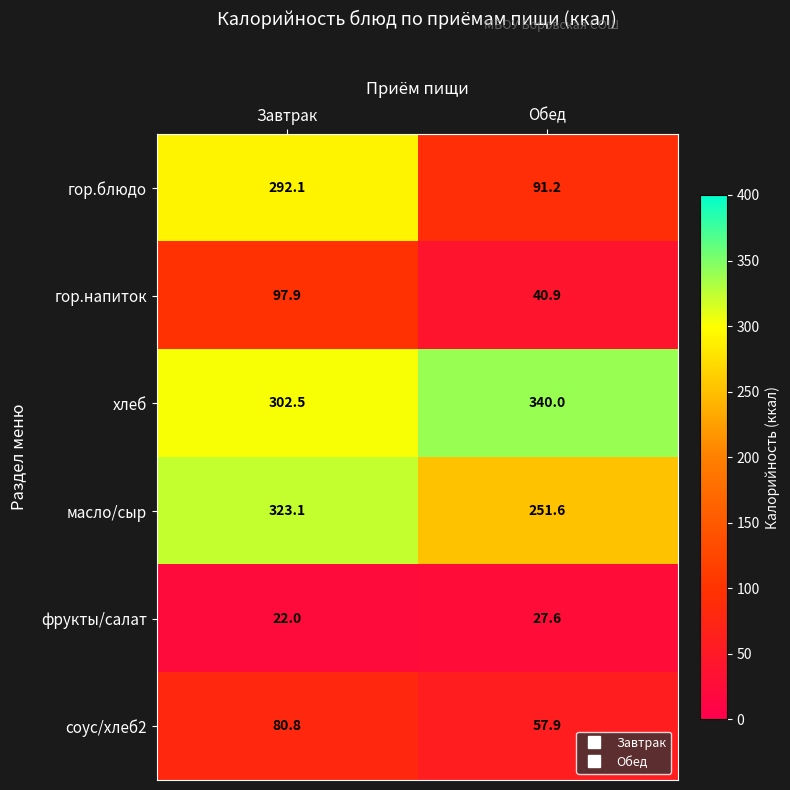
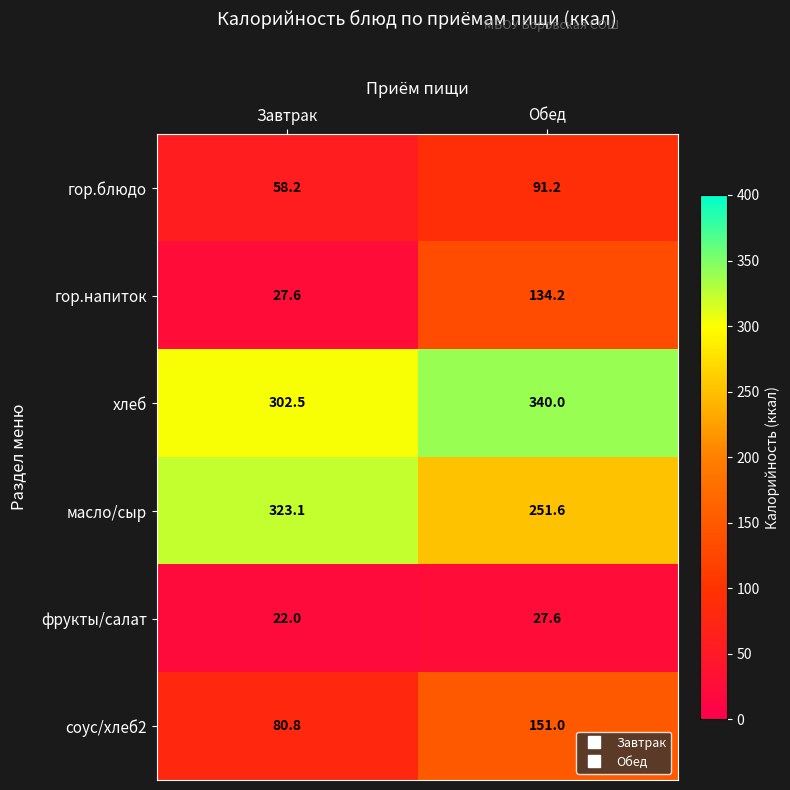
  {
    "гор.блюдо": {
-     "Завтрак": 292.1,
+     "Завтрак": 58.2,
      "Обед": 91.2
    },
    "гор.напиток": {
-     "Завтрак": 97.9,
-     "Обед": 40.9
+     "Завтрак": 27.6,
+     "Обед": 134.2
    },
    "хлеб": {
      "Завтрак": 302.5,
      "Обед": 340.0
    },
    "масло/сыр": {
      "Завтрак": 323.1,
      "Обед": 251.6
    },
    "фрукты/салат": {
      "Завтрак": 22.0,
      "Обед": 27.6
    },
    "соус/хлеб2": {
      "Завтрак": 80.8,
-     "Обед": 57.9
+     "Обед": 151.0
    }
  }
